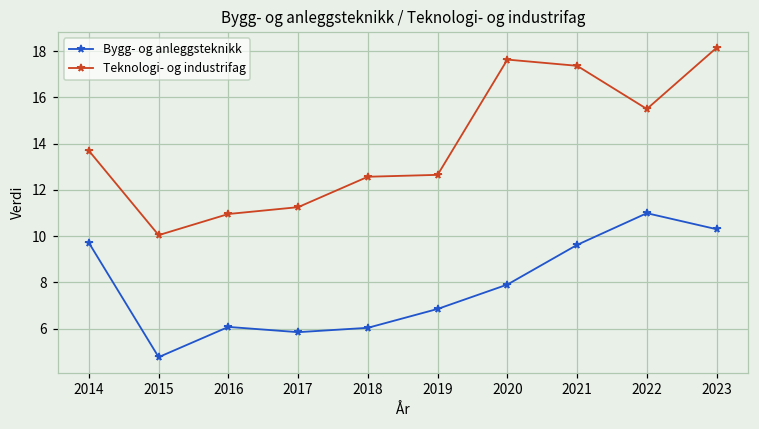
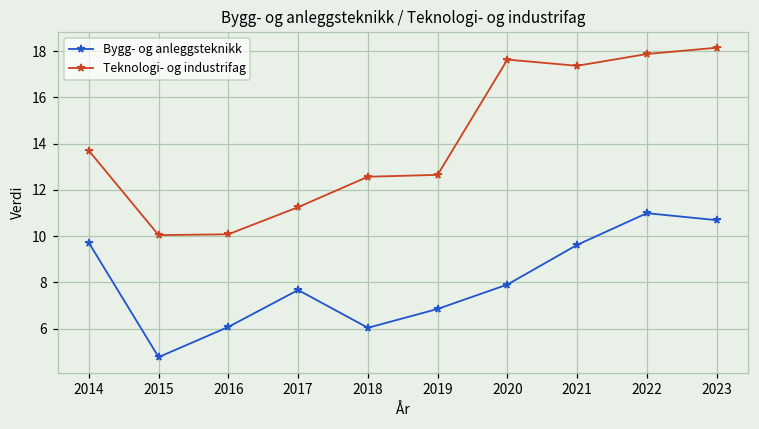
  {
    "Bygg- og anleggsteknikk": {
      "2014": 9.7,
      "2015": 4.8,
      "2016": 6.1,
-     "2017": 5.9,
+     "2017": 7.7,
      "2018": 6.0,
      "2019": 6.9,
      "2020": 7.9,
      "2021": 9.6,
      "2022": 11.0,
-     "2023": 10.3
+     "2023": 10.7
    },
    "Teknologi- og industrifag": {
      "2014": 13.7,
      "2015": 10.0,
-     "2016": 11.0,
+     "2016": 10.1,
      "2017": 11.3,
      "2018": 12.6,
      "2019": 12.7,
      "2020": 17.6,
      "2021": 17.4,
-     "2022": 15.5,
+     "2022": 17.9,
      "2023": 18.1
    }
  }
